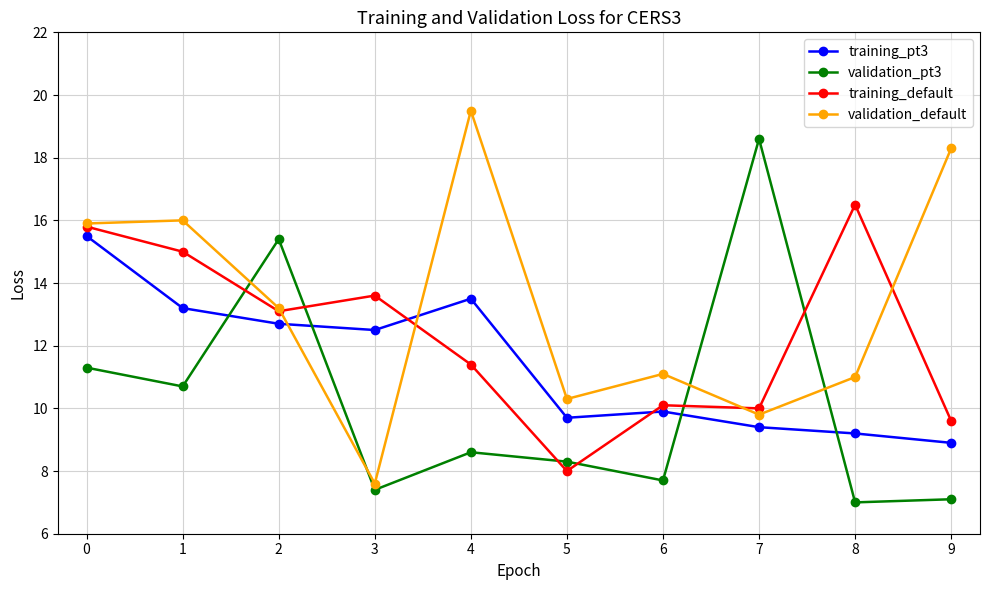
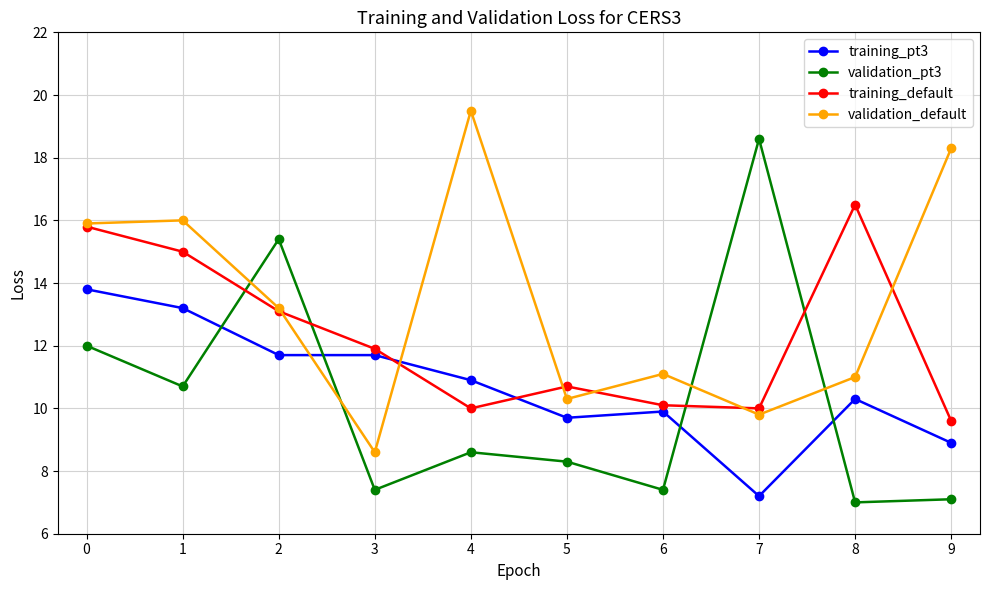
  {
    "training_pt3": {
-     "0": 15.5,
+     "0": 13.8,
      "1": 13.2,
-     "2": 12.7,
-     "3": 12.5,
-     "4": 13.5,
+     "2": 11.7,
+     "3": 11.7,
+     "4": 10.9,
      "5": 9.7,
      "6": 9.9,
-     "7": 9.4,
-     "8": 9.2,
+     "7": 7.2,
+     "8": 10.3,
      "9": 8.9
    },
    "validation_pt3": {
-     "0": 11.3,
+     "0": 12.0,
      "1": 10.7,
      "2": 15.4,
      "3": 7.4,
      "4": 8.6,
      "5": 8.3,
-     "6": 7.7,
+     "6": 7.4,
      "7": 18.6,
      "8": 7.0,
      "9": 7.1
    },
    "training_default": {
      "0": 15.8,
      "1": 15.0,
      "2": 13.1,
-     "3": 13.6,
-     "4": 11.4,
-     "5": 8.0,
+     "3": 11.9,
+     "4": 10.0,
+     "5": 10.7,
      "6": 10.1,
      "7": 10.0,
      "8": 16.5,
      "9": 9.6
    },
    "validation_default": {
      "0": 15.9,
      "1": 16.0,
      "2": 13.2,
-     "3": 7.6,
+     "3": 8.6,
      "4": 19.5,
      "5": 10.3,
      "6": 11.1,
      "7": 9.8,
      "8": 11.0,
      "9": 18.3
    }
  }
